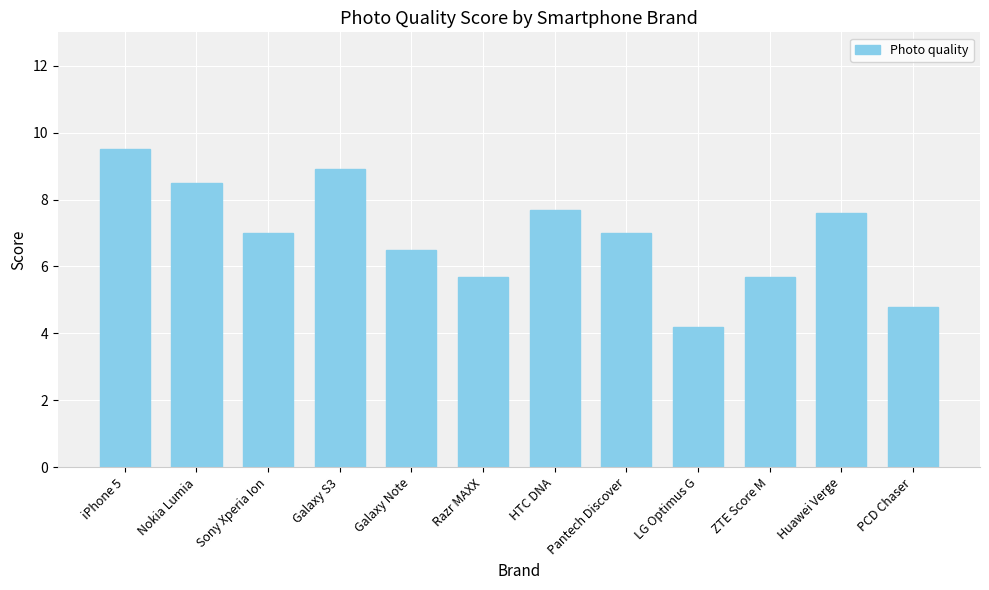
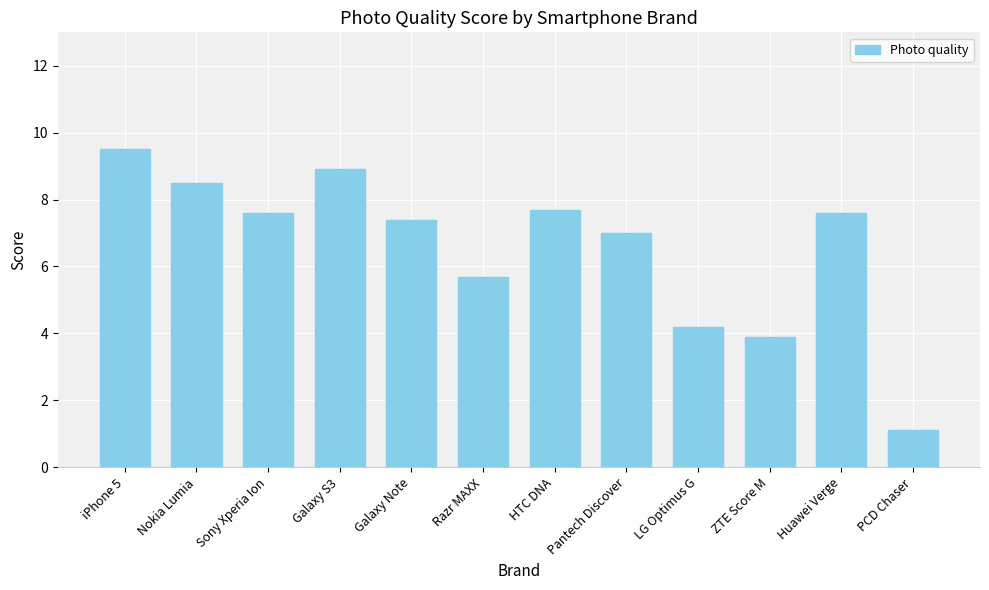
  {
    "iPhone 5": 9.5,
    "Nokia Lumia": 8.5,
-   "Sony Xperia Ion": 7.0,
+   "Sony Xperia Ion": 7.6,
    "Galaxy S3": 8.9,
-   "Galaxy Note": 6.5,
+   "Galaxy Note": 7.4,
    "Razr MAXX": 5.7,
    "HTC DNA": 7.7,
    "Pantech Discover": 7.0,
    "LG Optimus G": 4.2,
-   "ZTE Score M": 5.7,
+   "ZTE Score M": 3.9,
    "Huawei Verge": 7.6,
-   "PCD Chaser": 4.8
+   "PCD Chaser": 1.1
  }
